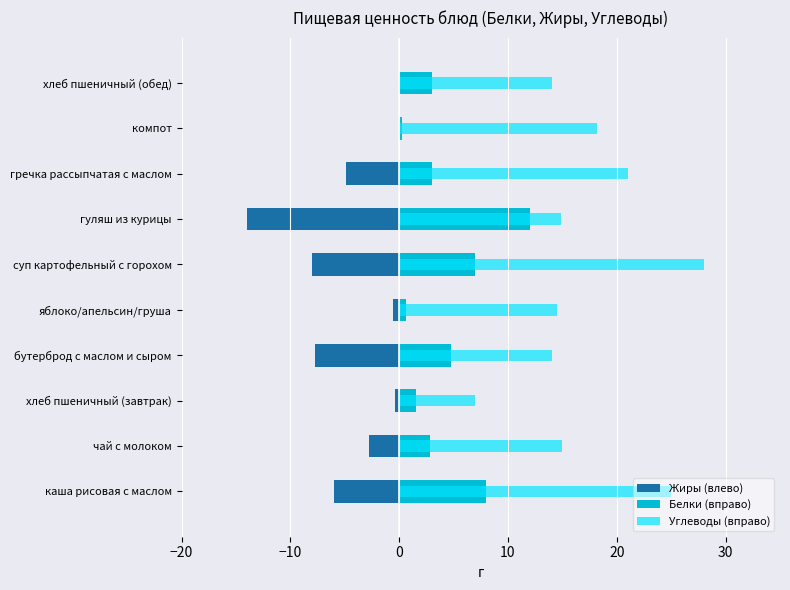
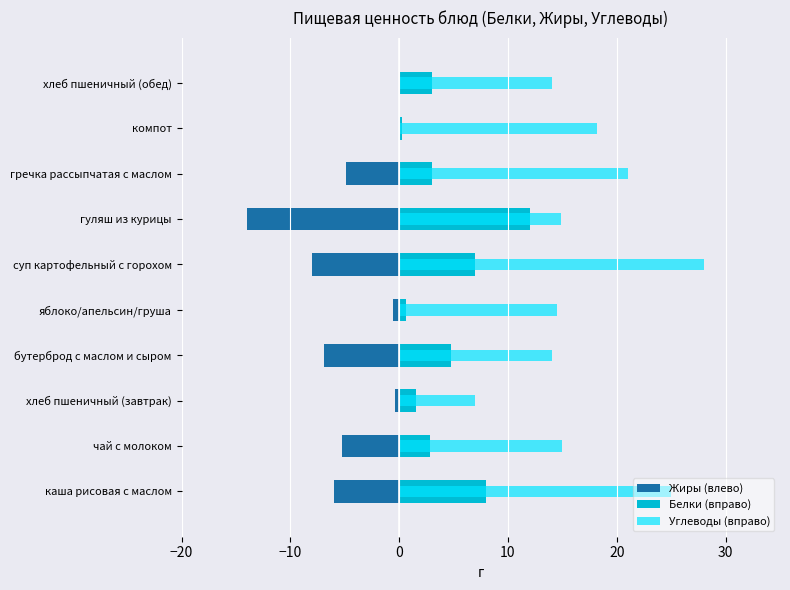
  {
    "Жиры (влево)": {
      "хлеб пшеничный (обед)": 0.0,
      "компот": 0.0,
      "гречка рассыпчатая с маслом": -4.9,
      "гуляш из курицы": -14.0,
      "суп картофельный с горохом": -8.0,
      "яблоко/апельсин/груша": -0.6,
-     "бутерброд с маслом и сыром": -7.7,
+     "бутерброд с маслом и сыром": -6.9,
      "хлеб пшеничный (завтрак)": -0.4,
-     "чай с молоком": -2.8,
+     "чай с молоком": -5.3,
      "каша рисовая с маслом": -6.0
    }
  }
